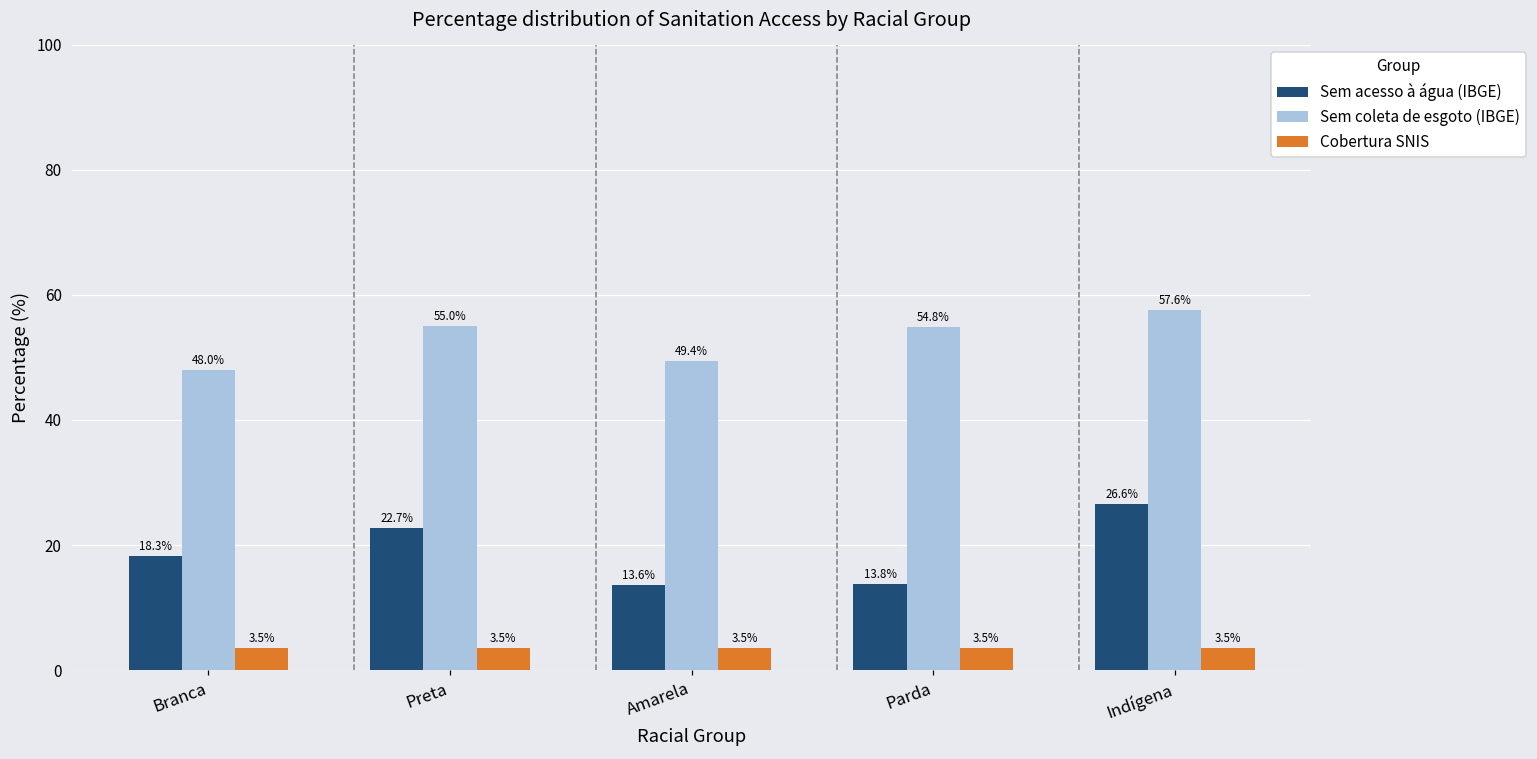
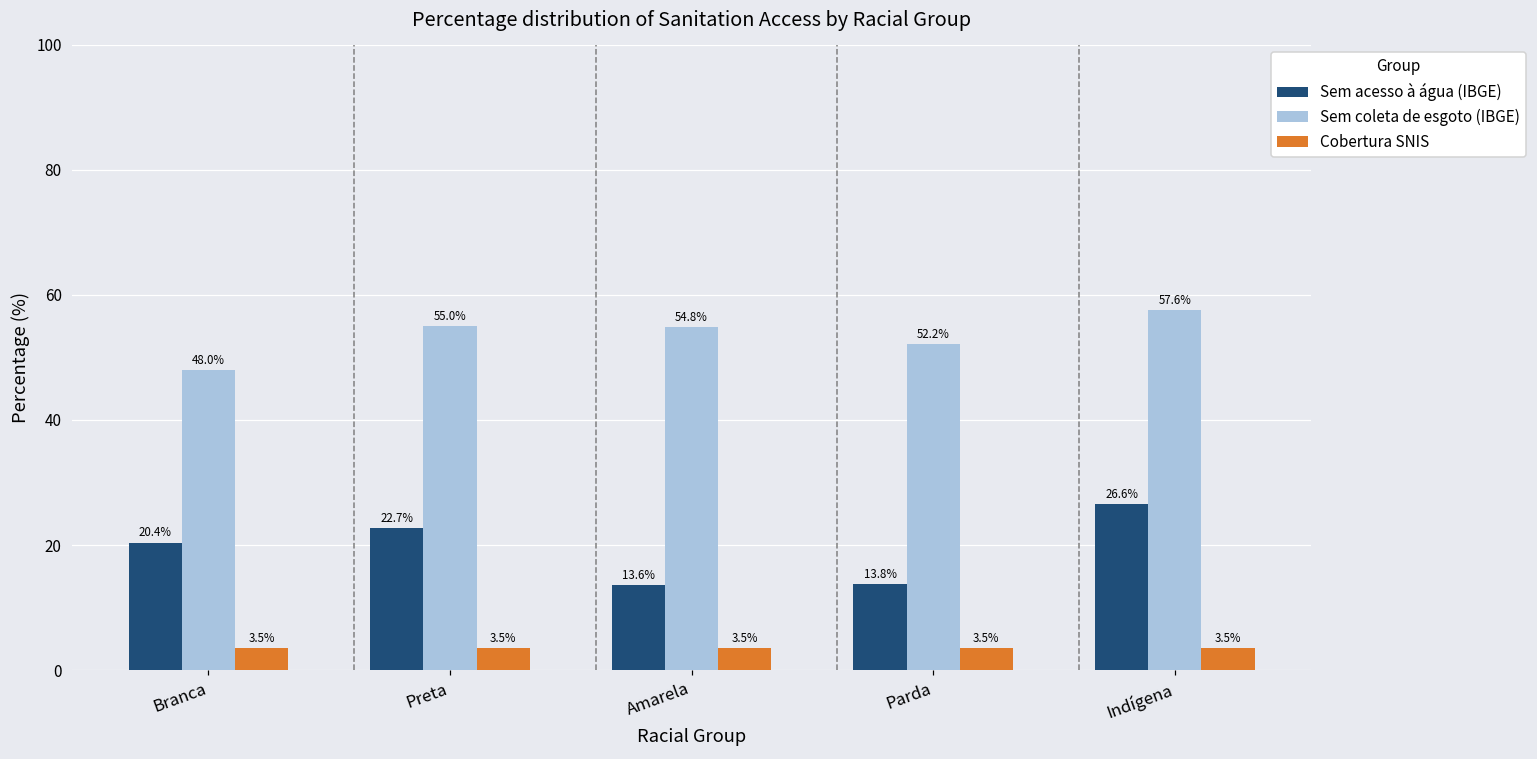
  {
    "Sem acesso à água (IBGE)": {
-     "Branca": "18.3%",
+     "Branca": "20.4%",
      "Preta": "22.7%",
      "Amarela": "13.6%",
      "Parda": "13.8%",
      "Indígena": "26.6%"
    },
    "Sem coleta de esgoto (IBGE)": {
      "Branca": "48.0%",
      "Preta": "55.0%",
-     "Amarela": "49.4%",
-     "Parda": "54.8%",
+     "Amarela": "54.8%",
+     "Parda": "52.2%",
      "Indígena": "57.6%"
    },
    "Cobertura SNIS": {
      "Branca": "3.5%",
      "Preta": "3.5%",
      "Amarela": "3.5%",
      "Parda": "3.5%",
      "Indígena": "3.5%"
    }
  }
